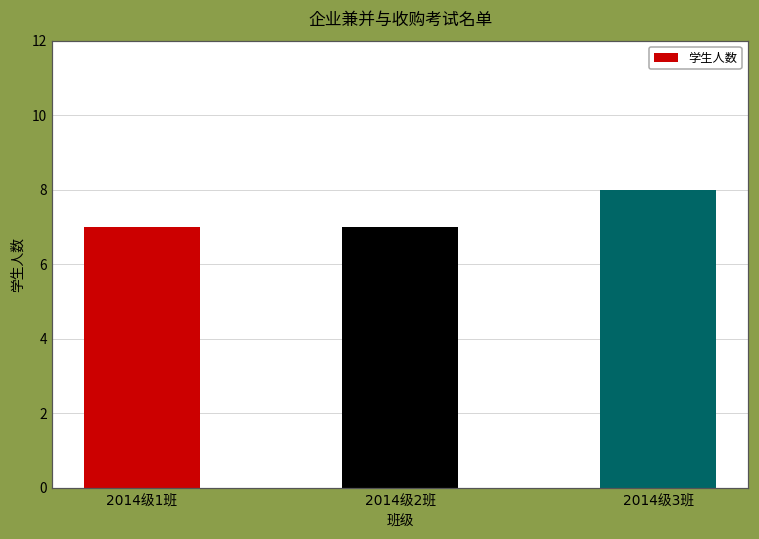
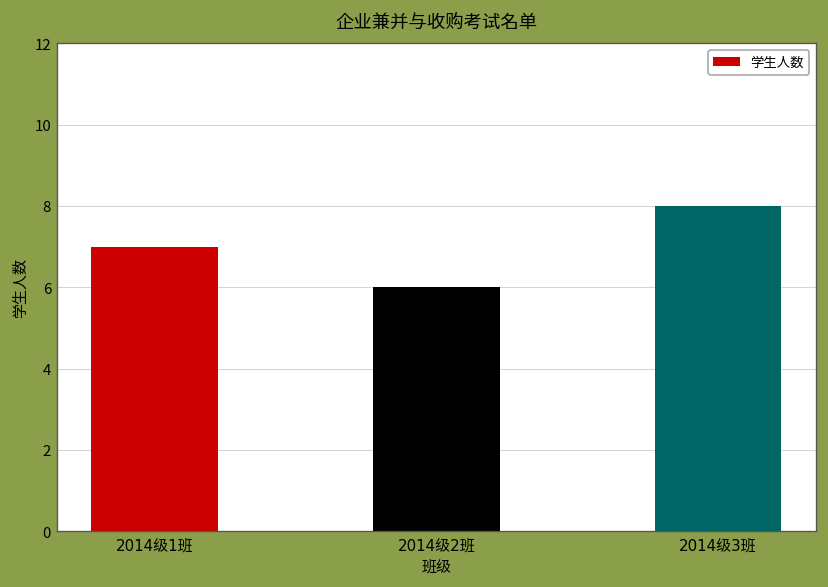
  {
    "2014级1班": 7,
-   "2014级2班": 7,
+   "2014级2班": 6,
    "2014级3班": 8
  }
